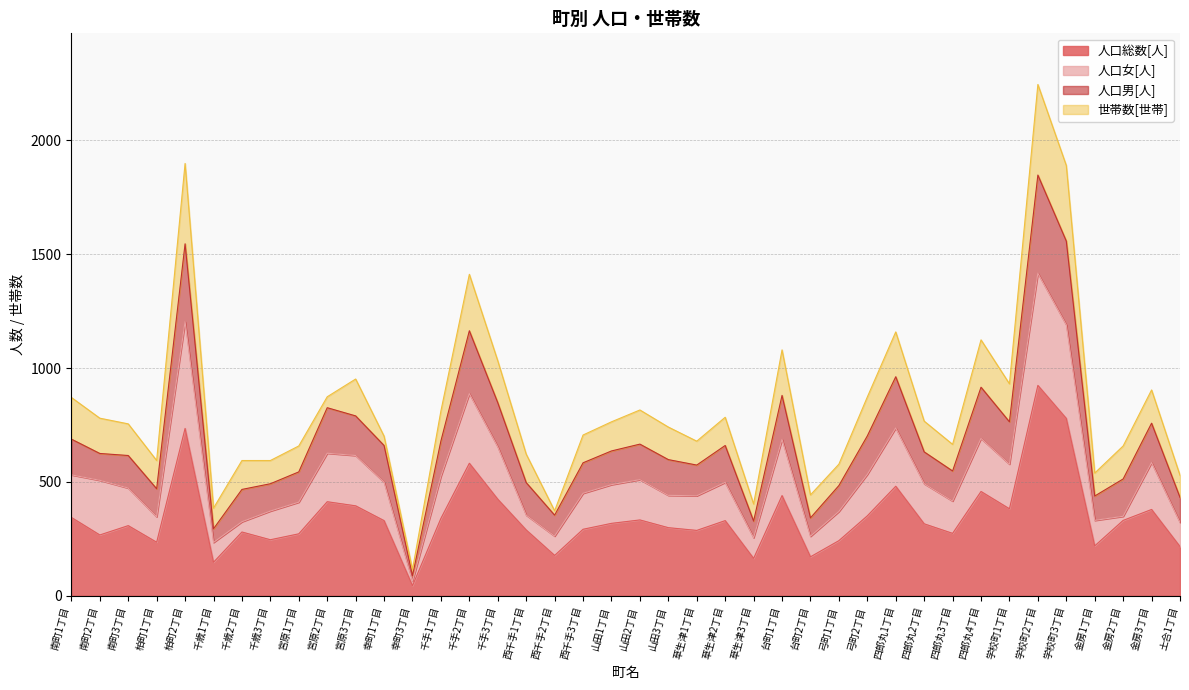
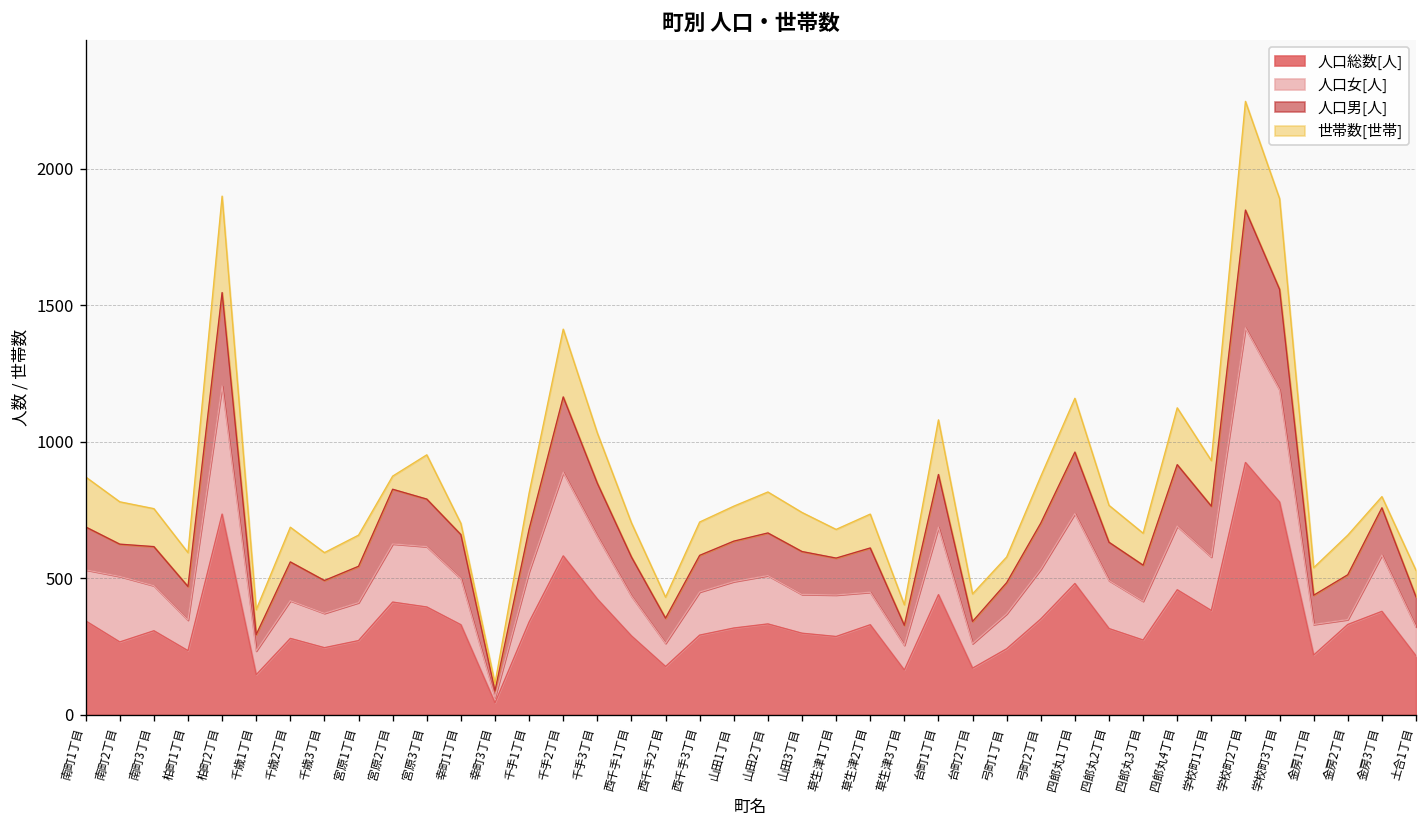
  {
    "人口女[人]": {
      "南町1丁目": 190,
      "南町2丁目": 240,
      "南町3丁目": 170,
      "柏町1丁目": 110,
      "柏町2丁目": 470,
      "千歳1丁目": 90,
-     "千歳2丁目": 50,
+     "千歳2丁目": 140,
      "千歳3丁目": 130,
      "宮原1丁目": 140,
      "宮原2丁目": 210,
      "宮原3丁目": 220,
      "幸町1丁目": 170,
      "幸町3丁目": 20,
      "千手1丁目": 190,
      "千手2丁目": 310,
      "千手3丁目": 230,
-     "西千手1丁目": 70,
+     "西千手1丁目": 150,
      "西千手2丁目": 90,
      "西千手3丁目": 160,
      "山田1丁目": 170,
      "山田2丁目": 180,
      "山田3丁目": 140,
      "草生津1丁目": 150,
-     "草生津2丁目": 170,
+     "草生津2丁目": 120,
      "草生津3丁目": 90,
      "台町1丁目": 250,
      "台町2丁目": 90,
      "弓町1丁目": 130,
      "弓町2丁目": 180,
      "四郎丸1丁目": 260,
      "四郎丸2丁目": 180,
      "四郎丸3丁目": 140,
      "四郎丸4丁目": 230,
      "学校町1丁目": 200,
      "学校町2丁目": 490,
      "学校町3丁目": 410,
      "金房1丁目": 110,
      "金房2丁目": 20,
      "金房3丁目": 210,
      "土合1丁目": 110
    },
    "世帯数[世帯]": {
      "南町1丁目": 180,
      "南町2丁目": 160,
      "南町3丁目": 140,
      "柏町1丁目": 120,
      "柏町2丁目": 350,
      "千歳1丁目": 90,
      "千歳2丁目": 130,
      "千歳3丁目": 100,
      "宮原1丁目": 110,
      "宮原2丁目": 50,
      "宮原3丁目": 160,
      "幸町1丁目": 40,
      "幸町3丁目": 30,
      "千手1丁目": 130,
      "千手2丁目": 250,
      "千手3丁目": 180,
      "西千手1丁目": 130,
-     "西千手2丁目": 20,
+     "西千手2丁目": 80,
      "西千手3丁目": 120,
      "山田1丁目": 130,
      "山田2丁目": 150,
      "山田3丁目": 140,
      "草生津1丁目": 110,
      "草生津2丁目": 120,
      "草生津3丁目": 80,
      "台町1丁目": 200,
      "台町2丁目": 100,
      "弓町1丁目": 90,
      "弓町2丁目": 170,
      "四郎丸1丁目": 200,
      "四郎丸2丁目": 140,
      "四郎丸3丁目": 120,
      "四郎丸4丁目": 210,
      "学校町1丁目": 170,
      "学校町2丁目": 400,
      "学校町3丁目": 330,
      "金房1丁目": 100,
      "金房2丁目": 150,
-     "金房3丁目": 150,
+     "金房3丁目": 40,
      "土合1丁目": 100
    }
  }
